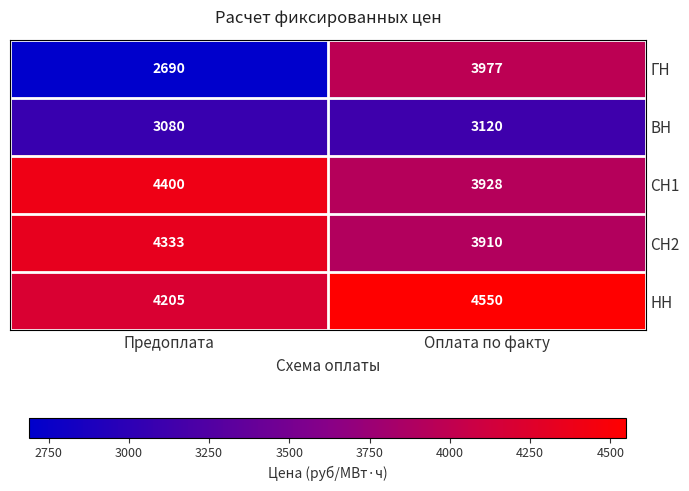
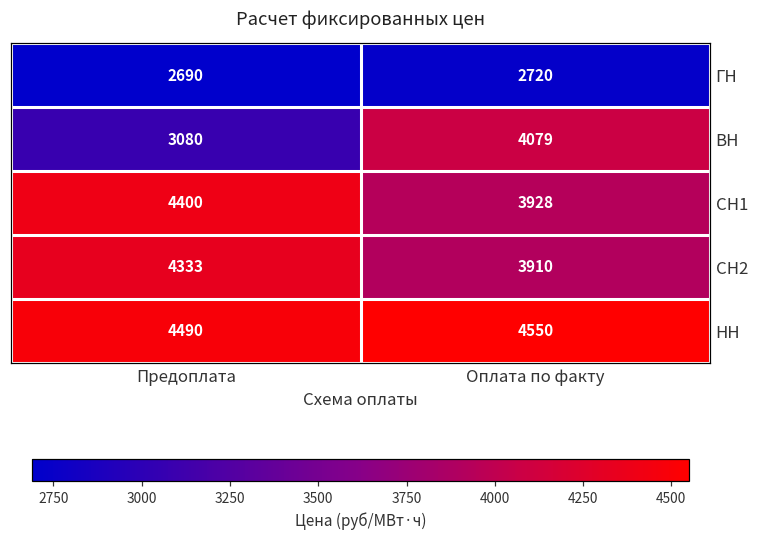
  {
    "ГН": {
      "Предоплата": 2690,
-     "Оплата по факту": 3977
+     "Оплата по факту": 2720
    },
    "ВН": {
      "Предоплата": 3080,
-     "Оплата по факту": 3120
+     "Оплата по факту": 4079
    },
    "СН1": {
      "Предоплата": 4400,
      "Оплата по факту": 3928
    },
    "СН2": {
      "Предоплата": 4333,
      "Оплата по факту": 3910
    },
    "НН": {
-     "Предоплата": 4205,
+     "Предоплата": 4490,
      "Оплата по факту": 4550
    }
  }
